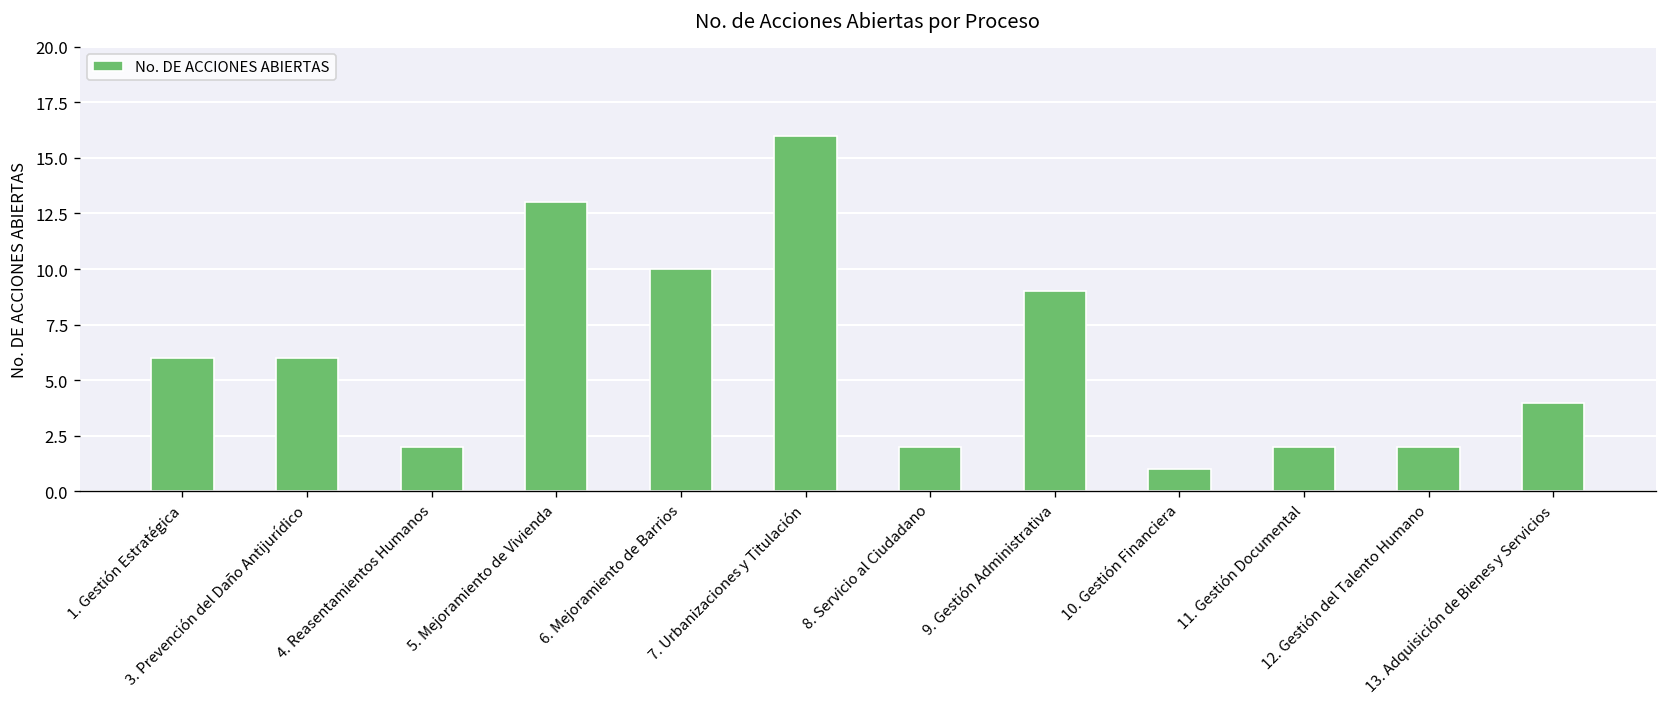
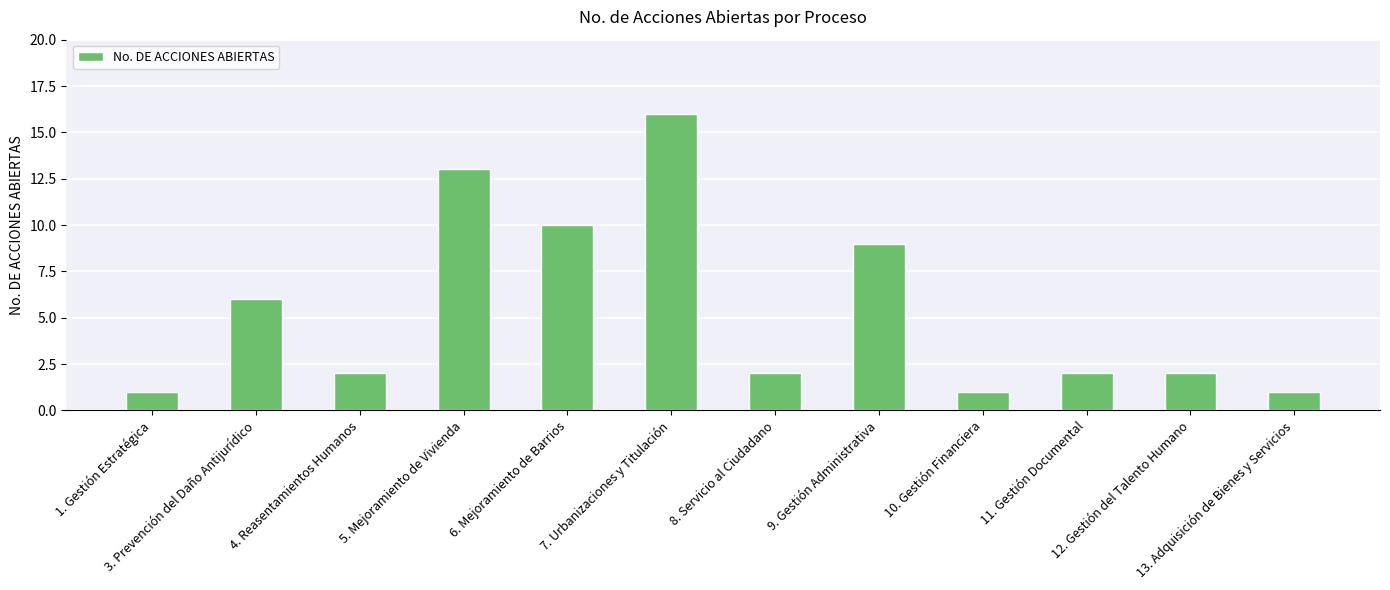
  {
-   "1. Gestión Estratégica": 6,
+   "1. Gestión Estratégica": 1,
    "3. Prevención del Daño Antijurídico": 6,
    "4. Reasentamientos Humanos": 2,
    "5. Mejoramiento de Vivienda": 13,
    "6. Mejoramiento de Barrios": 10,
    "7. Urbanizaciones y Titulación": 16,
    "8. Servicio al Ciudadano": 2,
    "9. Gestión Administrativa": 9,
    "10. Gestión Financiera": 1,
    "11. Gestión Documental": 2,
    "12. Gestión del Talento Humano": 2,
-   "13. Adquisición de Bienes y Servicios": 4
+   "13. Adquisición de Bienes y Servicios": 1
  }
